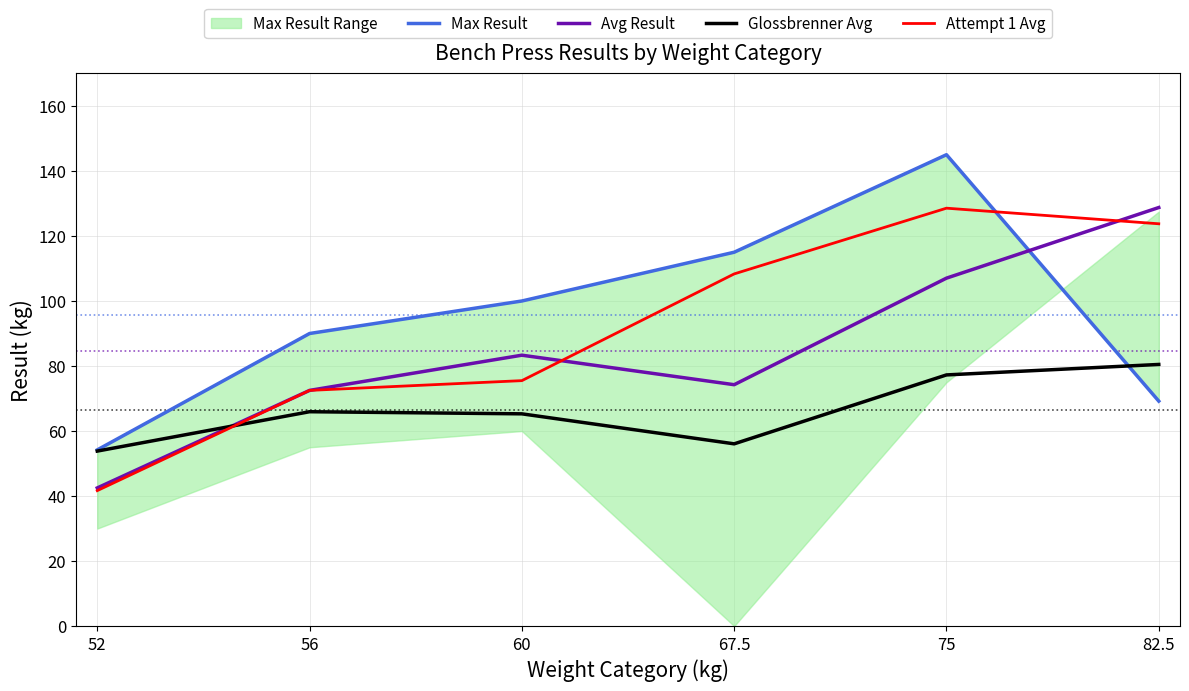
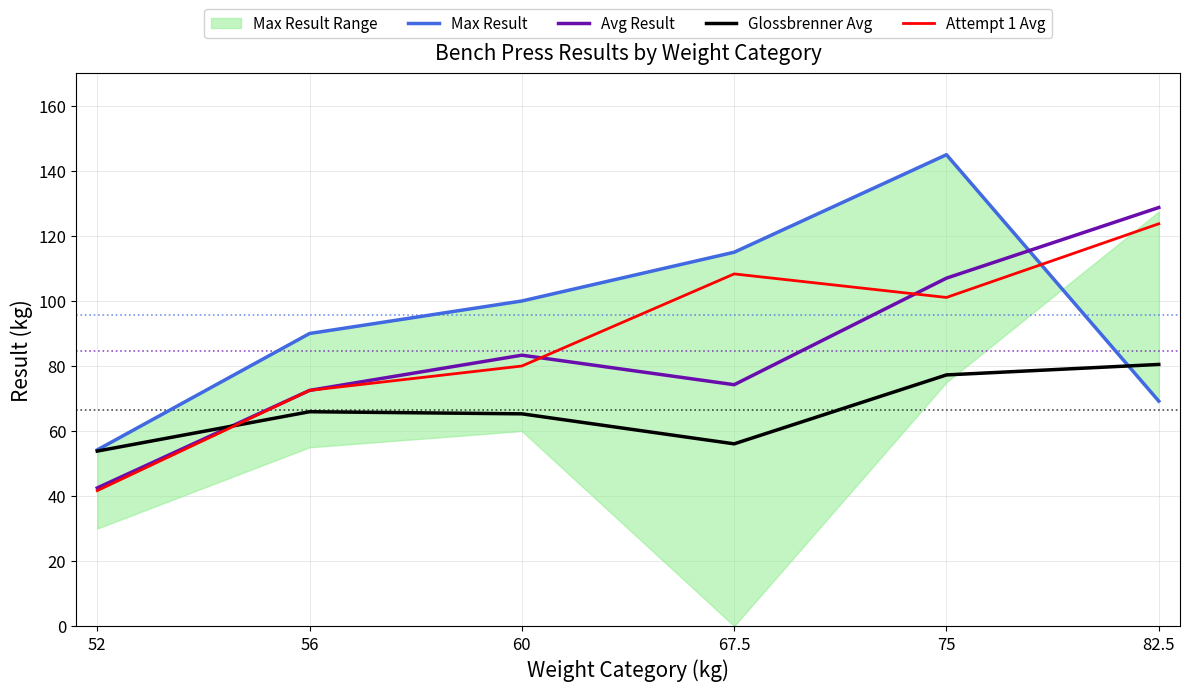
  {
    "Max Result": {
      "82.5": 69
    },
    "Avg Result": {
      "52": 43,
      "60": 83,
      "67.5": 74,
      "75": 107,
      "82.5": 129
    },
    "Glossbrenner Avg": {
      "56": 66,
      "60": 65,
      "67.5": 56,
      "75": 77,
      "82.5": 80
    },
    "Attempt 1 Avg": {
      "52": 42,
-     "60": 76,
+     "60": 80,
      "67.5": 108,
-     "75": 129,
+     "75": 101,
      "82.5": 124
    }
  }
